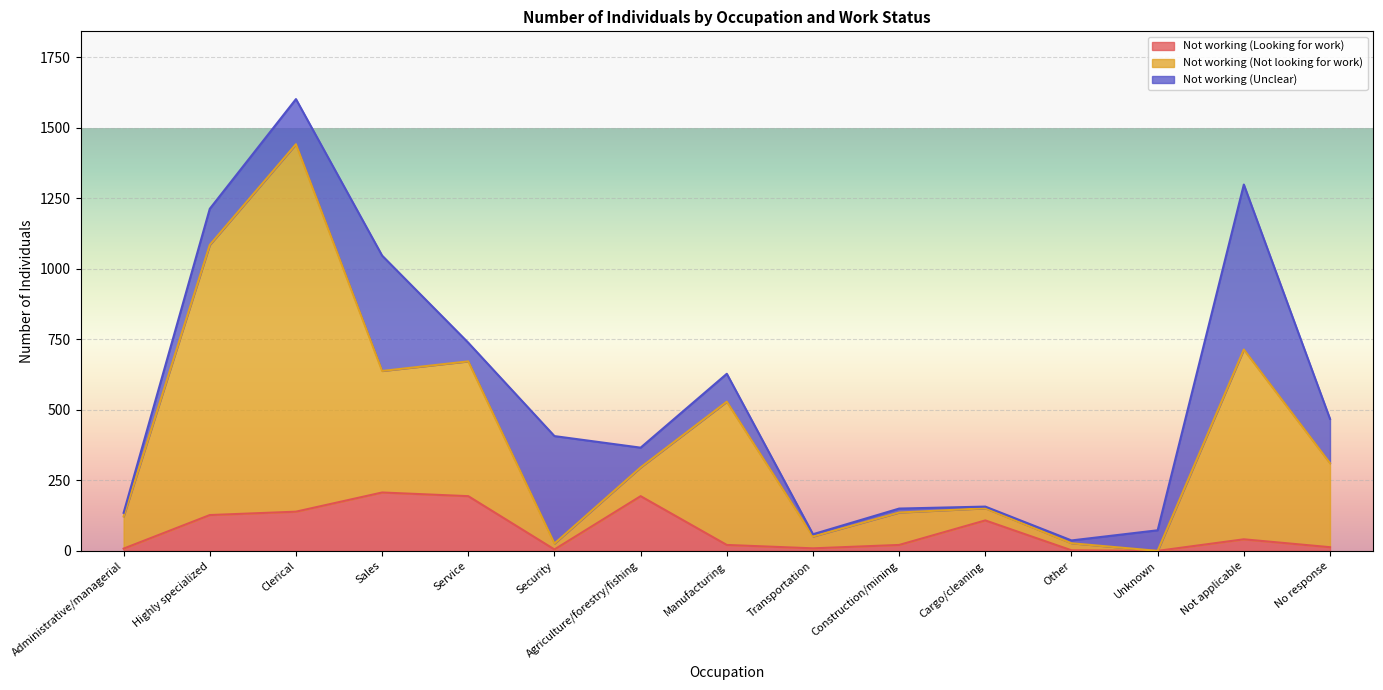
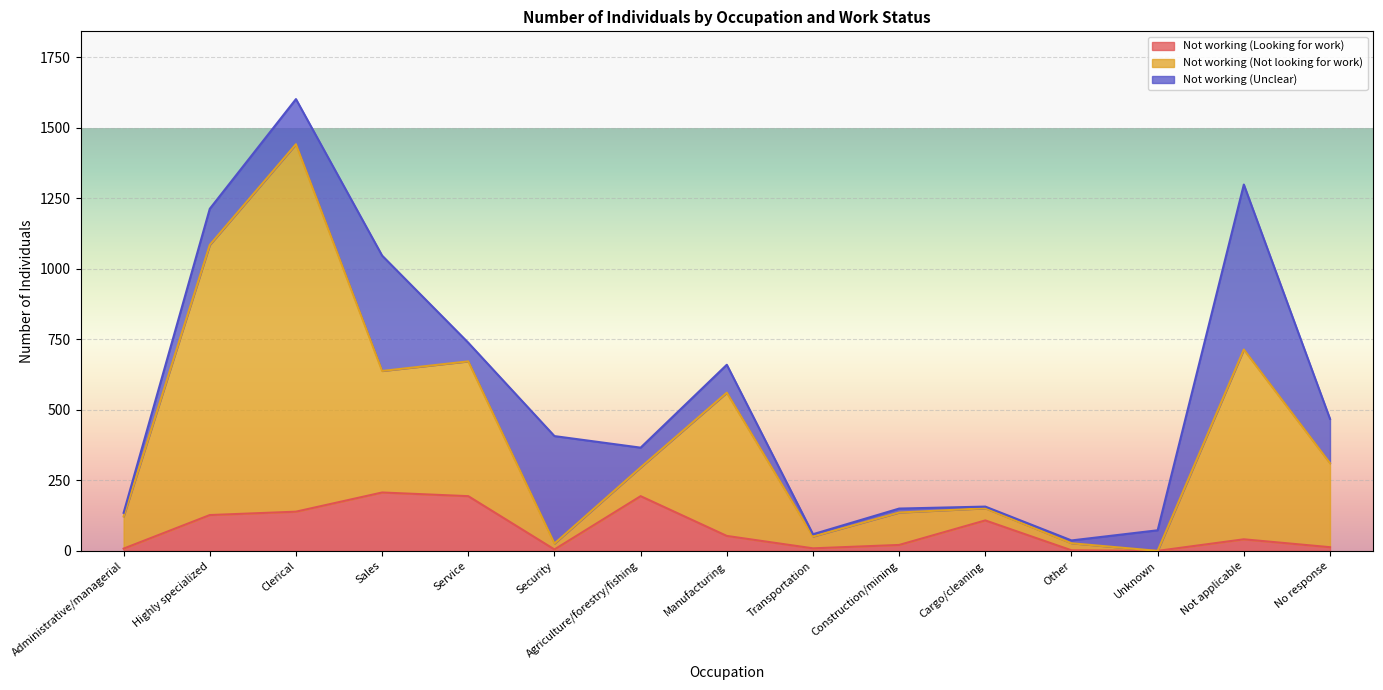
  {
    "Not working (Looking for work)": {
      "Administrative/managerial": 10,
      "Highly specialized": 130,
      "Clerical": 140,
      "Sales": 210,
      "Service": 190,
      "Security": 10,
      "Agriculture/forestry/fishing": 190,
-     "Manufacturing": 20,
+     "Manufacturing": 50,
      "Transportation": 10,
      "Construction/mining": 20,
      "Cargo/cleaning": 110,
      "Other": 0,
      "Not applicable": 40,
      "No response": 10
    },
    "Not working (Not looking for work)": {
      "Administrative/managerial": 110,
      "Highly specialized": 960,
      "Clerical": 1300,
      "Sales": 430,
      "Service": 480,
      "Security": 20,
      "Agriculture/forestry/fishing": 100,
      "Manufacturing": 510,
      "Construction/mining": 120,
      "Other": 30,
      "Not applicable": 670,
      "No response": 300
    },
    "Not working (Unclear)": {
      "Administrative/managerial": 10,
      "Highly specialized": 130,
      "Clerical": 160,
      "Sales": 410,
      "Service": 70,
      "Security": 380,
      "Agriculture/forestry/fishing": 70,
      "Manufacturing": 100,
      "Construction/mining": 10,
      "Other": 10,
      "Unknown": 70,
      "Not applicable": 590,
      "No response": 160
    }
  }
